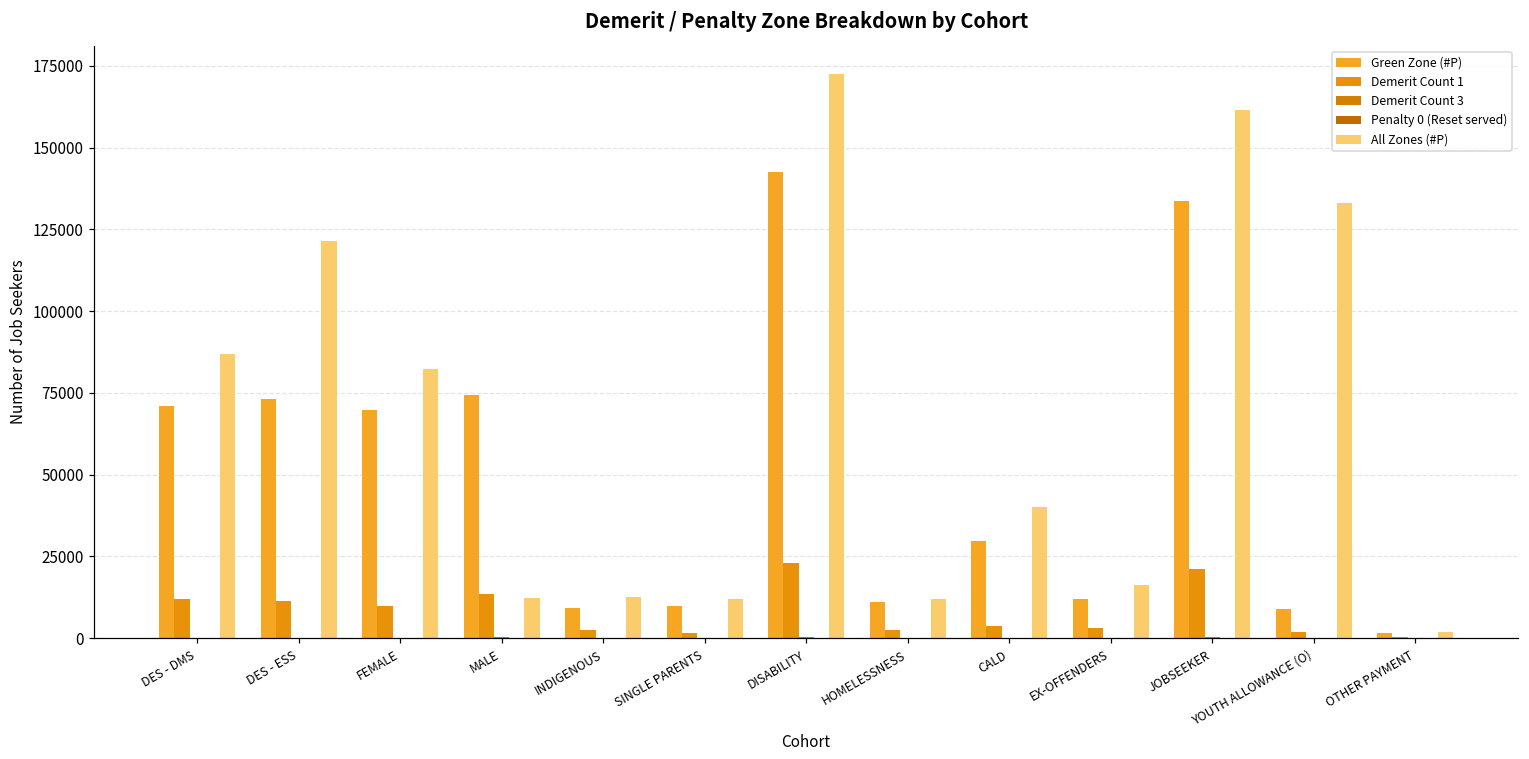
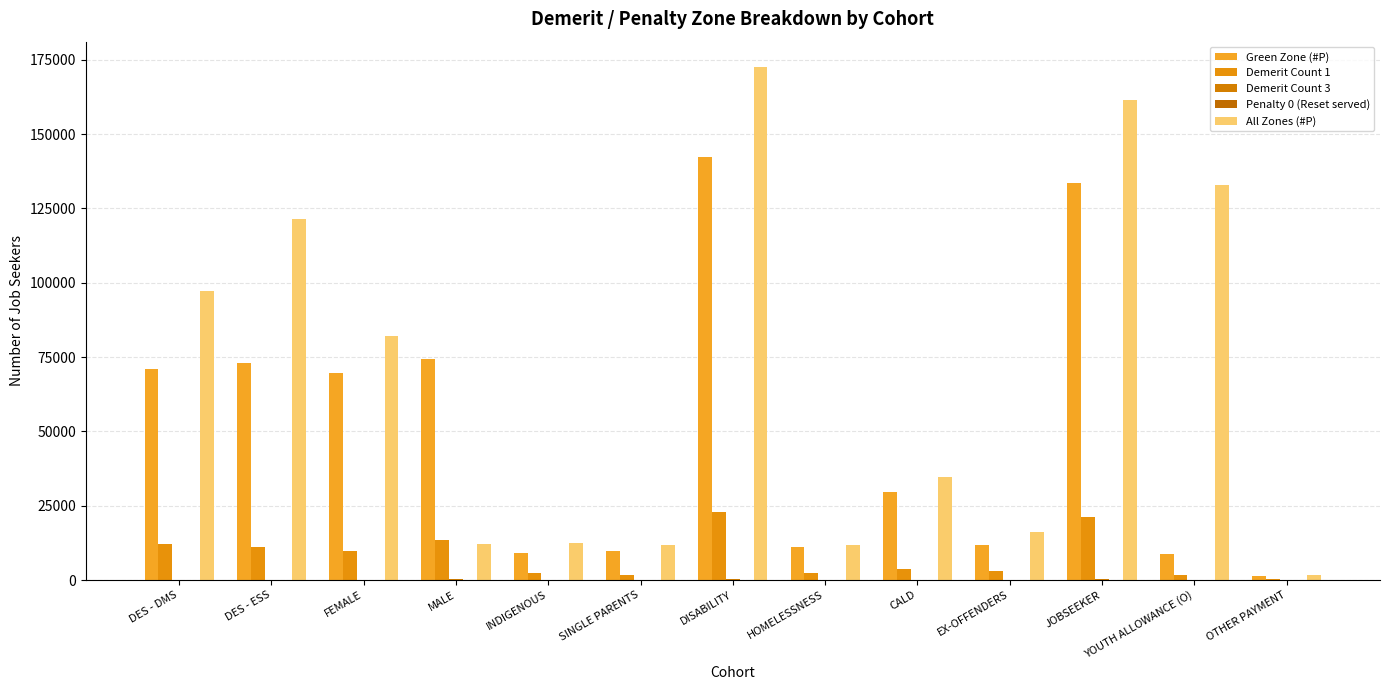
  {
    "All Zones (#P)": {
-     "DES - DMS": 87000,
+     "DES - DMS": 97000,
      "DES - ESS": 121000,
      "FEMALE": 82000,
      "MALE": 12000,
      "INDIGENOUS": 13000,
      "SINGLE PARENTS": 12000,
      "DISABILITY": 172000,
      "HOMELESSNESS": 12000,
-     "CALD": 40000,
+     "CALD": 35000,
      "EX-OFFENDERS": 16000,
      "JOBSEEKER": 161000,
      "YOUTH ALLOWANCE (O)": 133000,
      "OTHER PAYMENT": 2000
    }
  }
